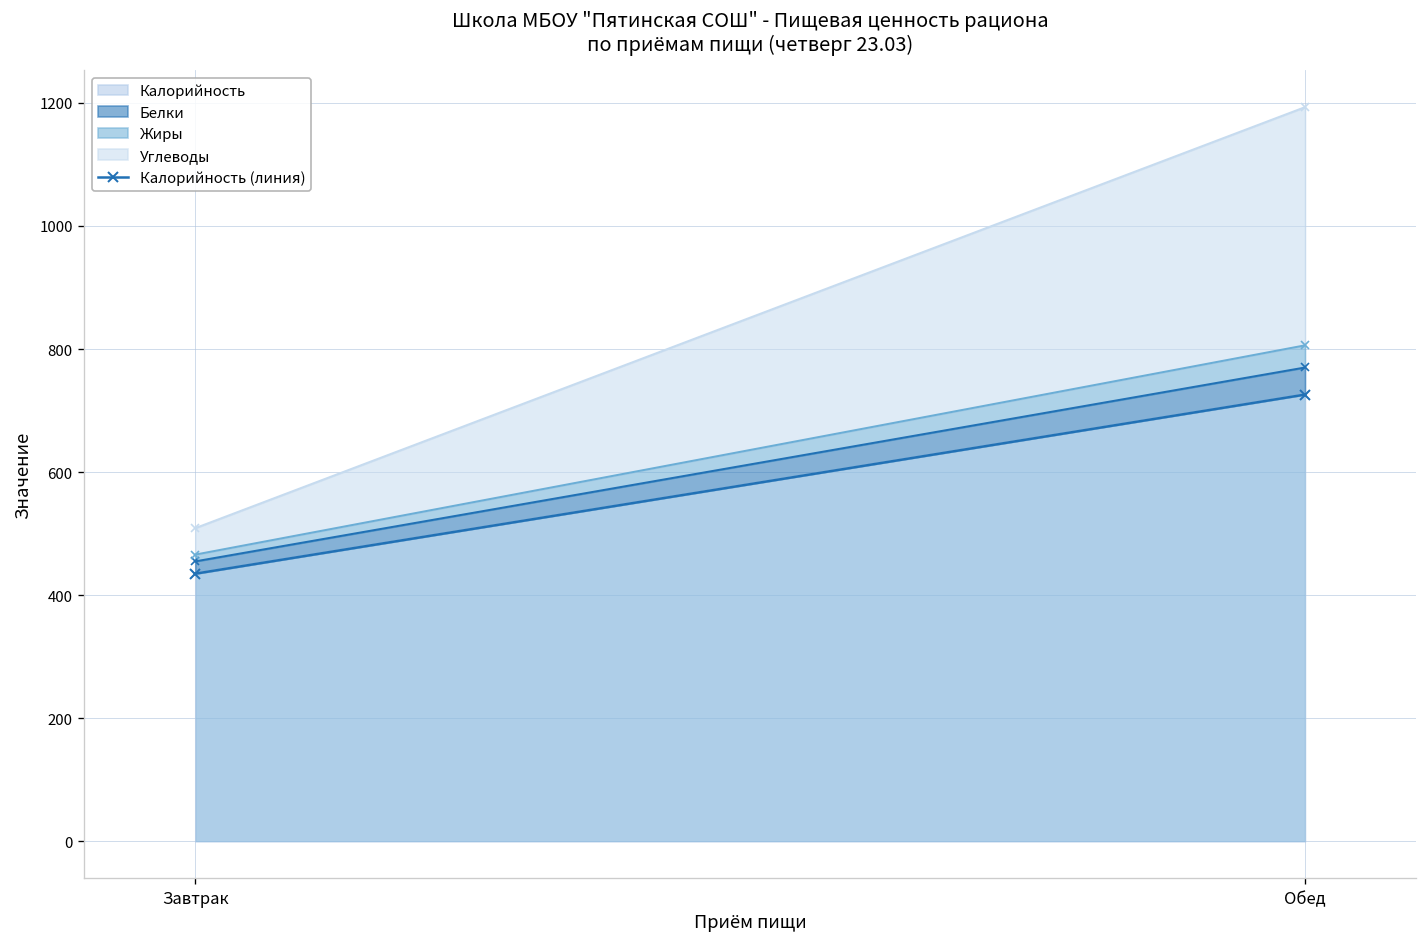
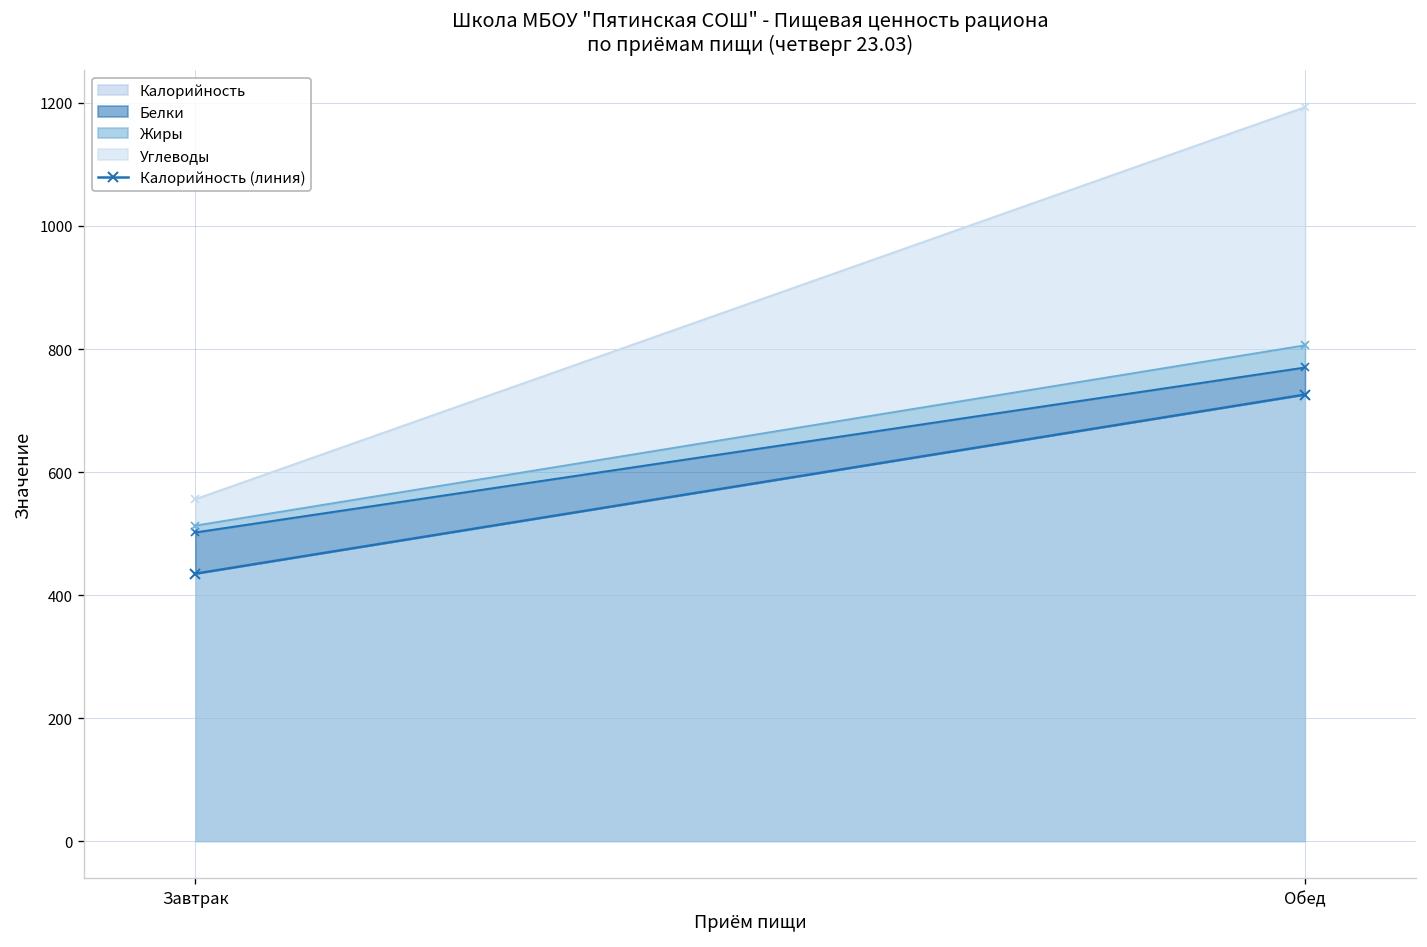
  {
    "Белки": {
-     "Завтрак": 20,
+     "Завтрак": 70,
      "Обед": 40
    },
    "Жиры": {
      "Завтрак": 10,
      "Обед": 40
    }
  }
